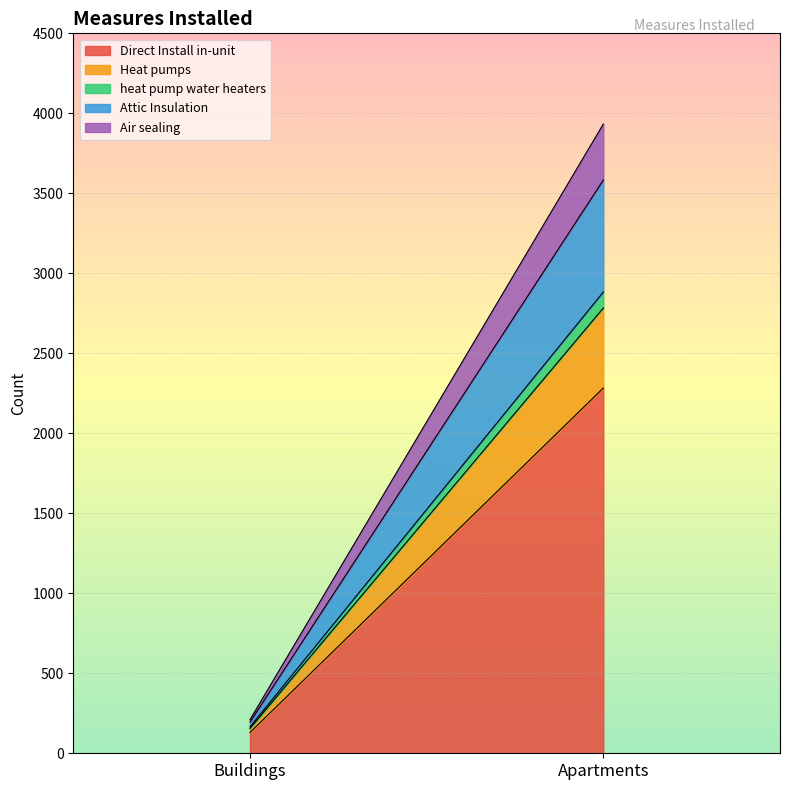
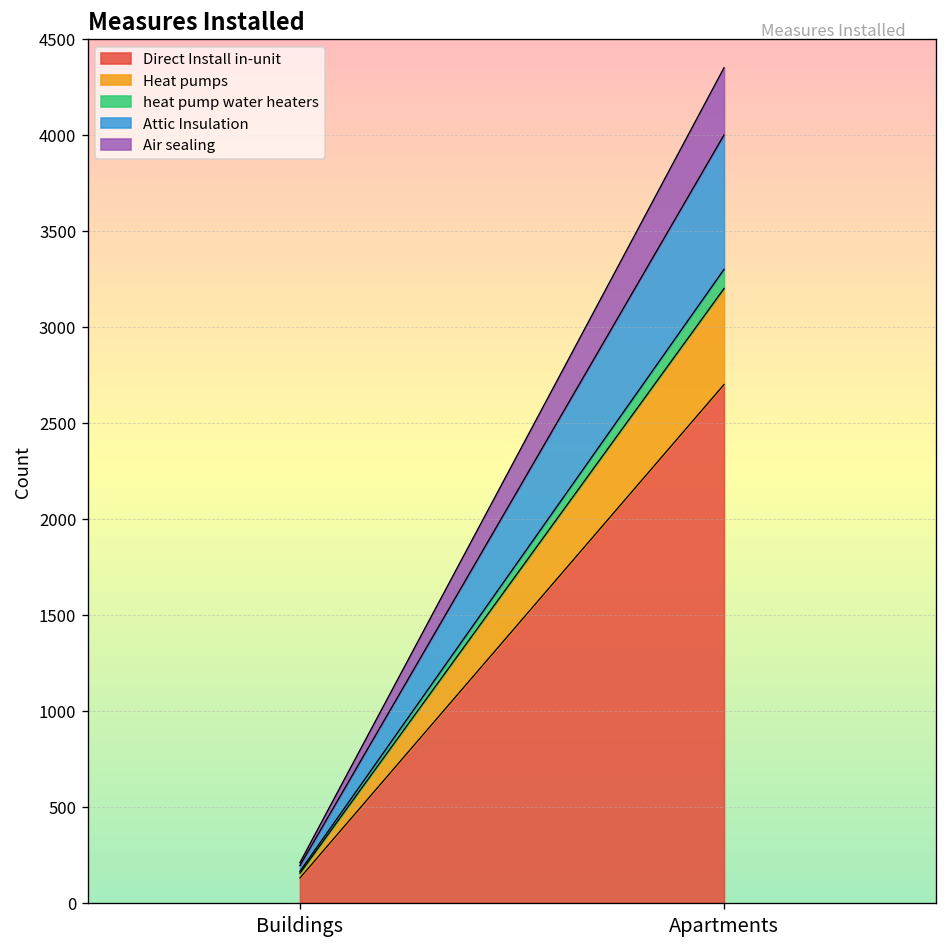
  {
    "Direct Install in-unit": {
      "Buildings": 130,
-     "Apartments": 2280
+     "Apartments": 2700
    },
    "Heat pumps": {
      "Apartments": 500
    },
    "heat pump water heaters": {
      "Apartments": 100
    },
    "Attic Insulation": {
      "Apartments": 700
    },
    "Air sealing": {
      "Apartments": 350
    }
  }
